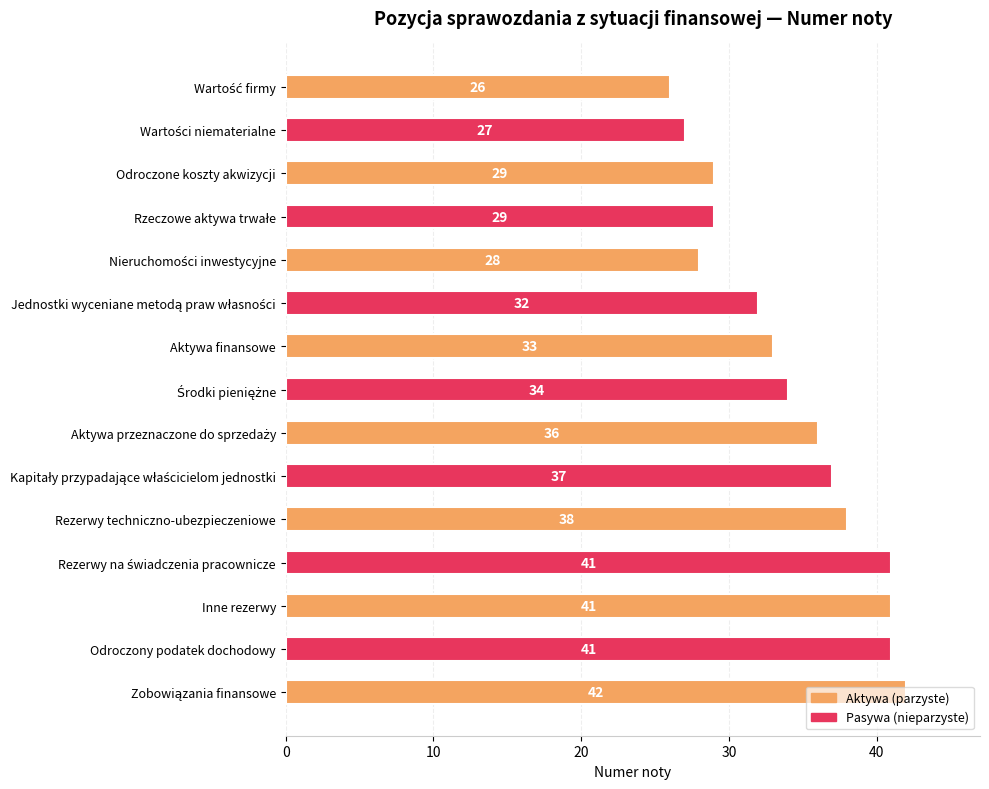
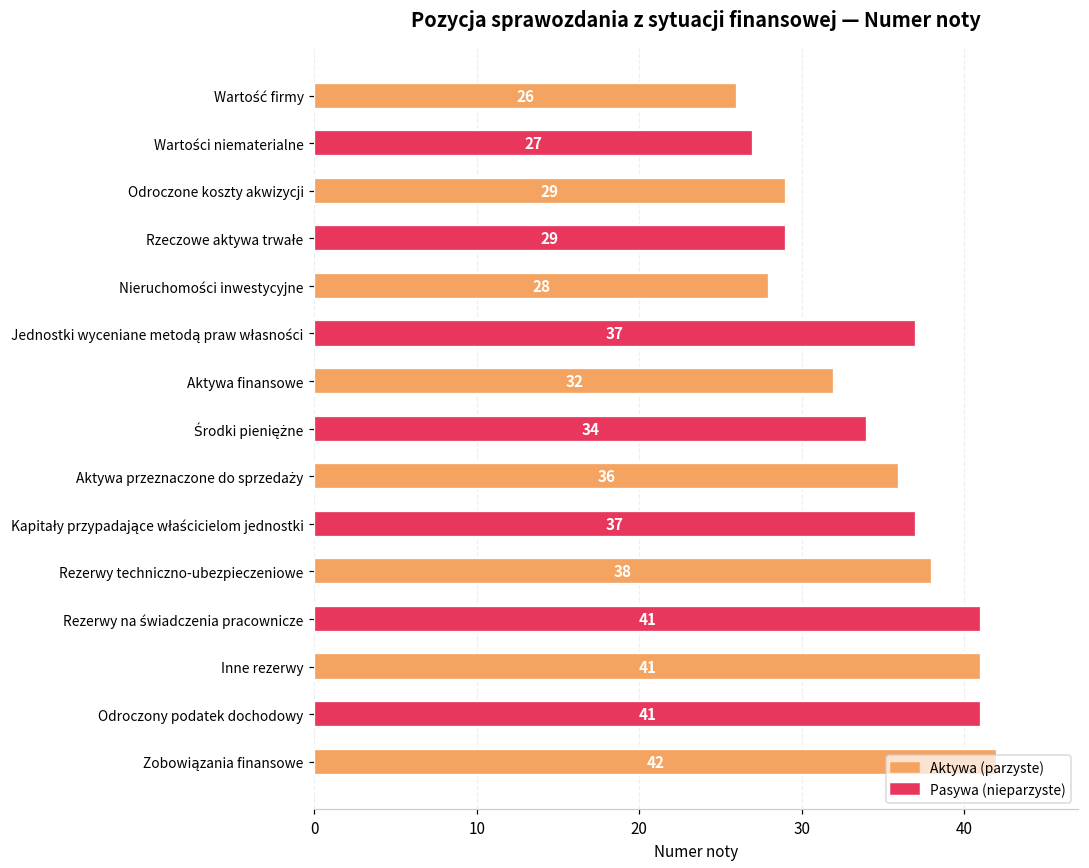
  {
    "Wartość firmy": 26,
    "Wartości niematerialne": 27,
    "Odroczone koszty akwizycji": 29,
    "Rzeczowe aktywa trwałe": 29,
    "Nieruchomości inwestycyjne": 28,
-   "Jednostki wyceniane metodą praw własności": 32,
-   "Aktywa finansowe": 33,
+   "Jednostki wyceniane metodą praw własności": 37,
+   "Aktywa finansowe": 32,
    "Środki pieniężne": 34,
    "Aktywa przeznaczone do sprzedaży": 36,
    "Kapitały przypadające właścicielom jednostki": 37,
    "Rezerwy techniczno-ubezpieczeniowe": 38,
    "Rezerwy na świadczenia pracownicze": 41,
    "Inne rezerwy": 41,
    "Odroczony podatek dochodowy": 41
  }
